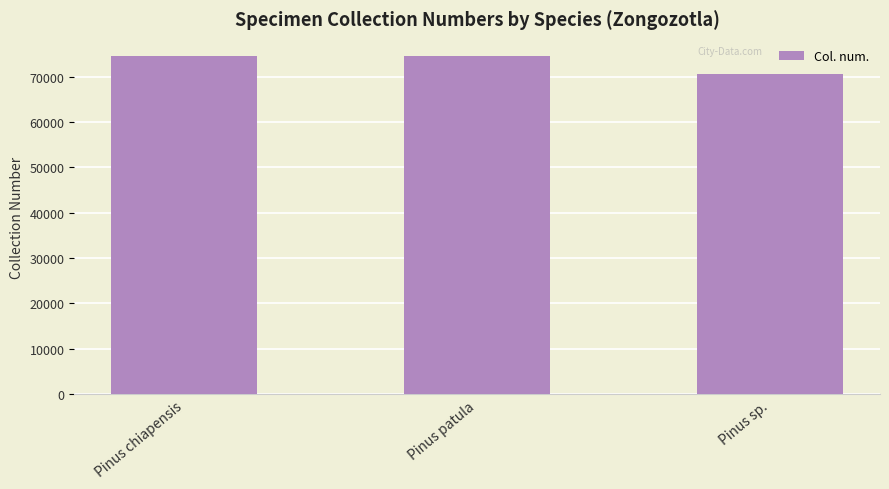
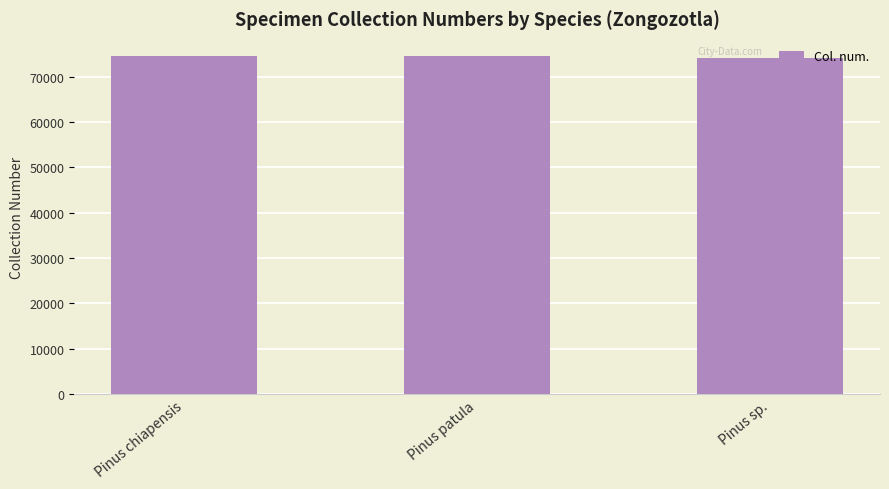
  {
    "Pinus chiapensis": 75000,
    "Pinus patula": 75000,
-   "Pinus sp.": 71000
+   "Pinus sp.": 74000
  }
